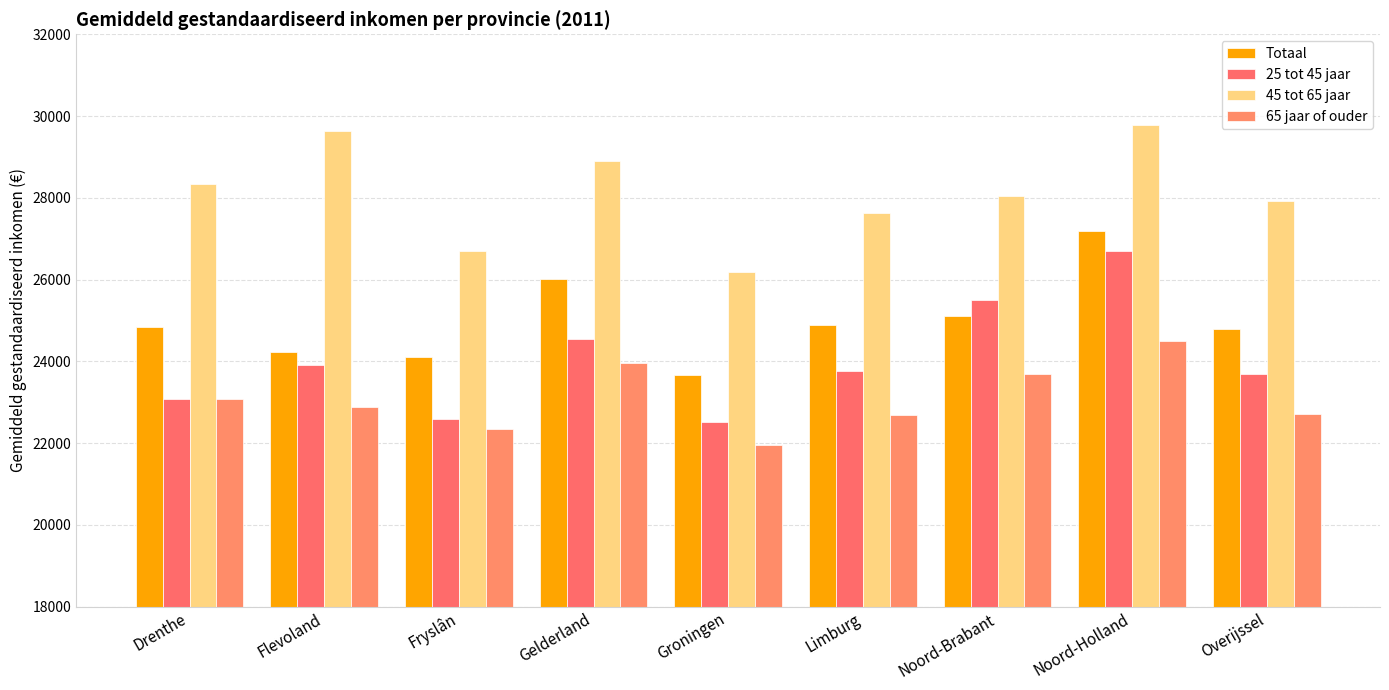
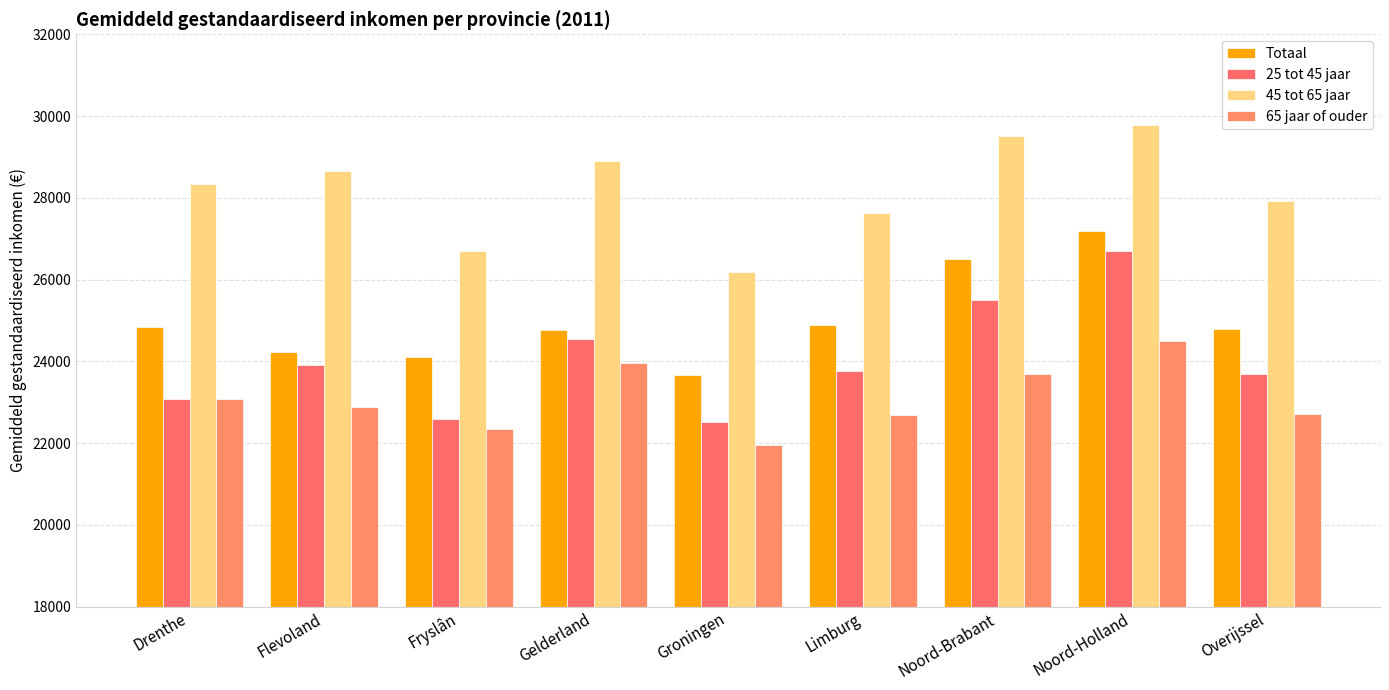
  {
    "Totaal": {
      "Drenthe": 24800,
      "Flevoland": 24200,
      "Fryslân": 24100,
-     "Gelderland": 26000,
+     "Gelderland": 24800,
      "Groningen": 23700,
      "Limburg": 24900,
-     "Noord-Brabant": 25100,
+     "Noord-Brabant": 26500,
      "Noord-Holland": 27200,
      "Overijssel": 24800
    },
    "45 tot 65 jaar": {
      "Drenthe": 28300,
-     "Flevoland": 29600,
+     "Flevoland": 28700,
      "Fryslân": 26700,
      "Gelderland": 28900,
      "Groningen": 26200,
      "Limburg": 27600,
-     "Noord-Brabant": 28000,
+     "Noord-Brabant": 29500,
      "Noord-Holland": 29800,
      "Overijssel": 27900
    }
  }
